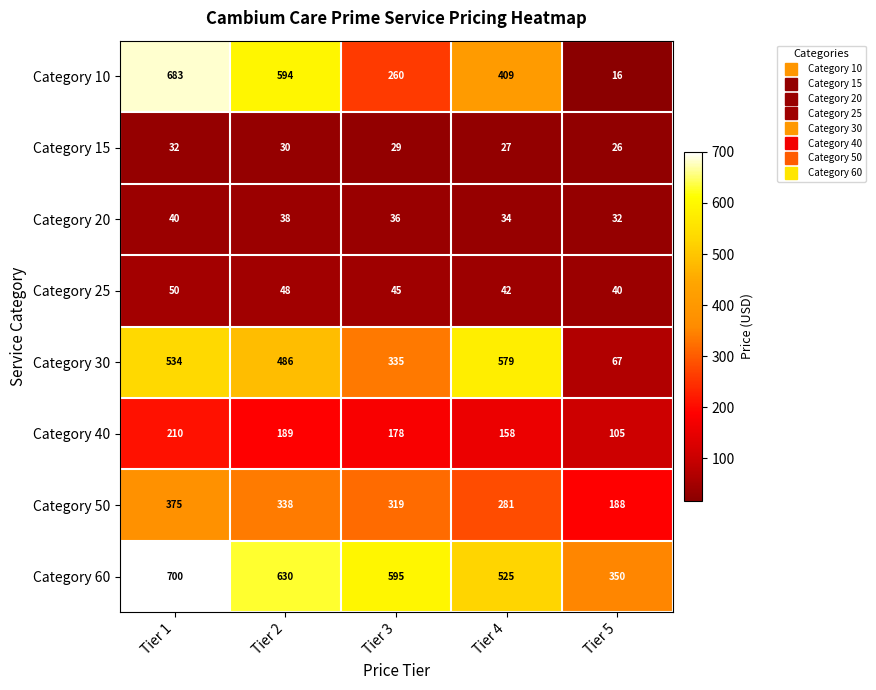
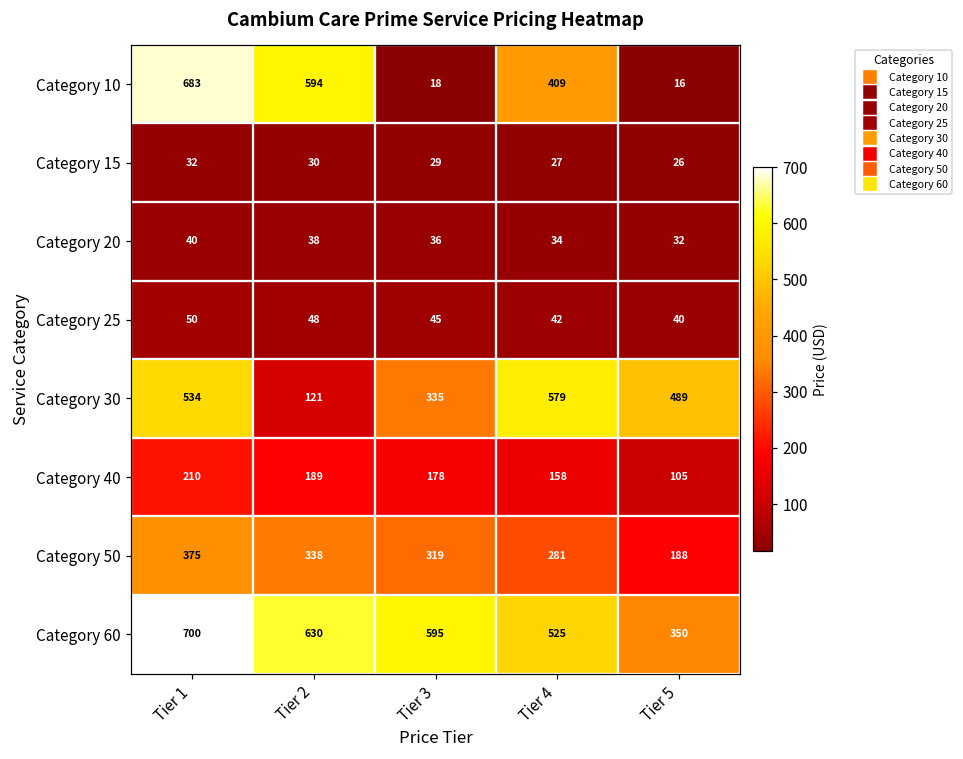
  {
    "Category 10": {
      "Tier 1": 683,
      "Tier 2": 594,
-     "Tier 3": 260,
+     "Tier 3": 18,
      "Tier 4": 409,
      "Tier 5": 16
    },
    "Category 15": {
      "Tier 1": 32,
      "Tier 2": 30,
      "Tier 3": 29,
      "Tier 4": 27,
      "Tier 5": 26
    },
    "Category 20": {
      "Tier 1": 40,
      "Tier 2": 38,
      "Tier 3": 36,
      "Tier 4": 34,
      "Tier 5": 32
    },
    "Category 25": {
      "Tier 1": 50,
      "Tier 2": 48,
      "Tier 3": 45,
      "Tier 4": 42,
      "Tier 5": 40
    },
    "Category 30": {
      "Tier 1": 534,
-     "Tier 2": 486,
+     "Tier 2": 121,
      "Tier 3": 335,
      "Tier 4": 579,
-     "Tier 5": 67
+     "Tier 5": 489
    },
    "Category 40": {
      "Tier 1": 210,
      "Tier 2": 189,
      "Tier 3": 178,
      "Tier 4": 158,
      "Tier 5": 105
    },
    "Category 50": {
      "Tier 1": 375,
      "Tier 2": 338,
      "Tier 3": 319,
      "Tier 4": 281,
      "Tier 5": 188
    },
    "Category 60": {
      "Tier 1": 700,
      "Tier 2": 630,
      "Tier 3": 595,
      "Tier 4": 525,
      "Tier 5": 350
    }
  }
